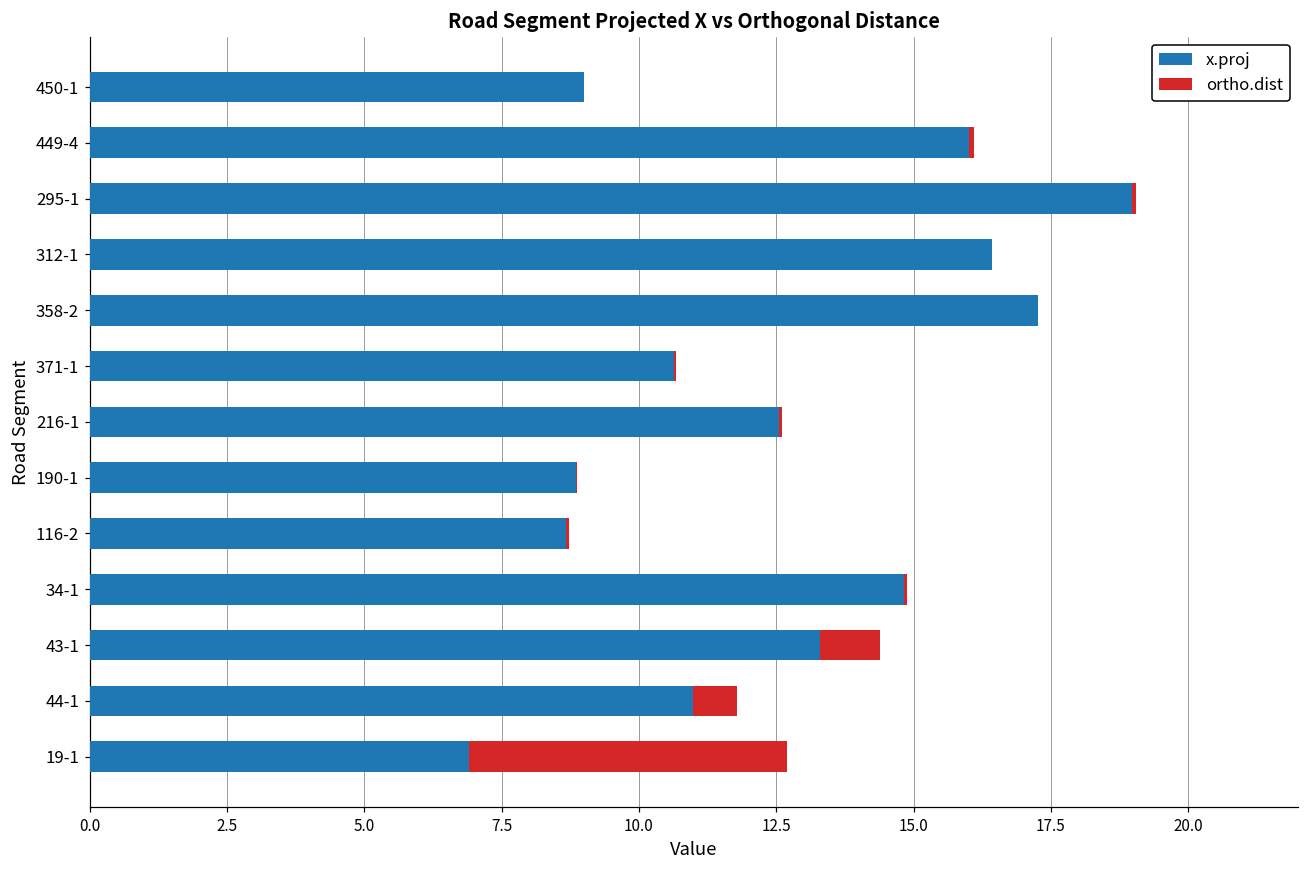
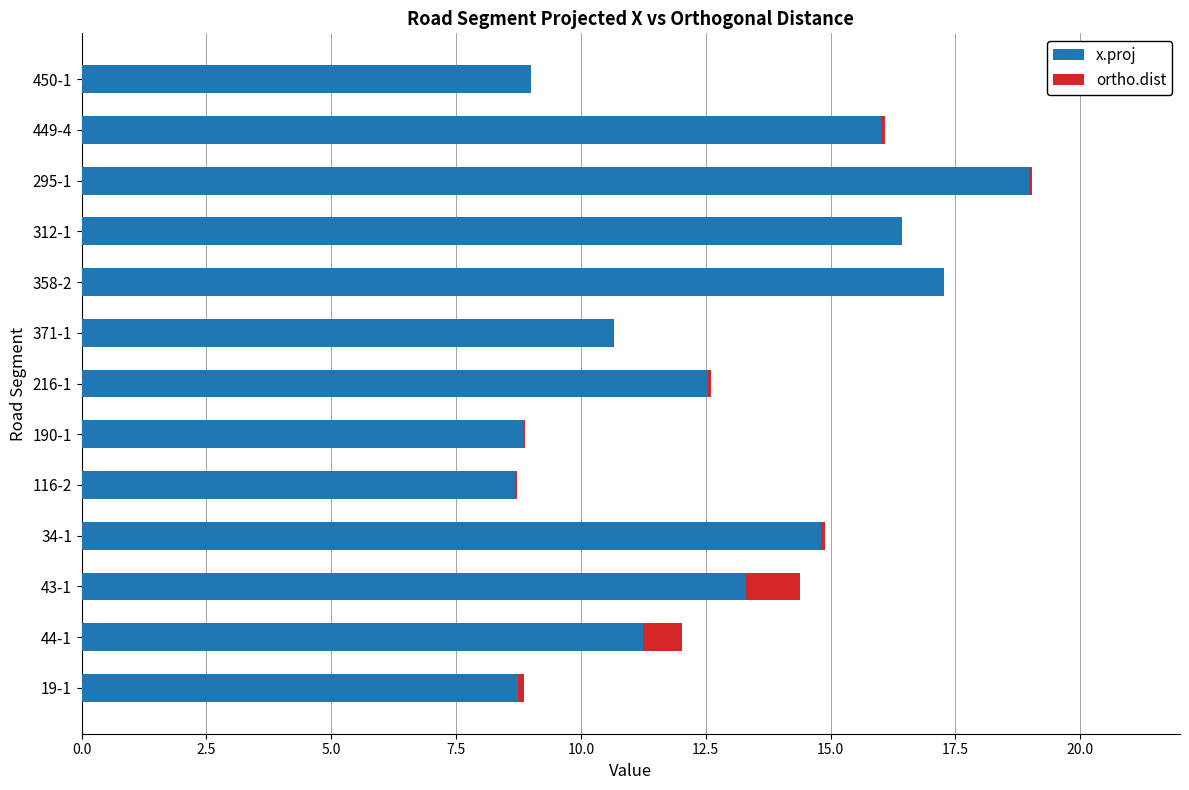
  {
    "x.proj": {
      "450-1": 9.0,
      "449-4": 16.0,
      "295-1": 19.0,
      "312-1": 16.4,
      "358-2": 17.3,
      "371-1": 10.6,
      "216-1": 12.5,
      "190-1": 8.9,
      "116-2": 8.7,
      "34-1": 14.8,
      "43-1": 13.3,
-     "44-1": 11.0,
-     "19-1": 6.9
+     "44-1": 11.2,
+     "19-1": 8.7
    },
    "ortho.dist": {
      "449-4": 0.1,
      "295-1": 0.1,
      "216-1": 0.1,
      "116-2": 0.1,
      "34-1": 0.1,
      "43-1": 1.1,
      "44-1": 0.8,
-     "19-1": 5.8
+     "19-1": 0.1
    }
  }
